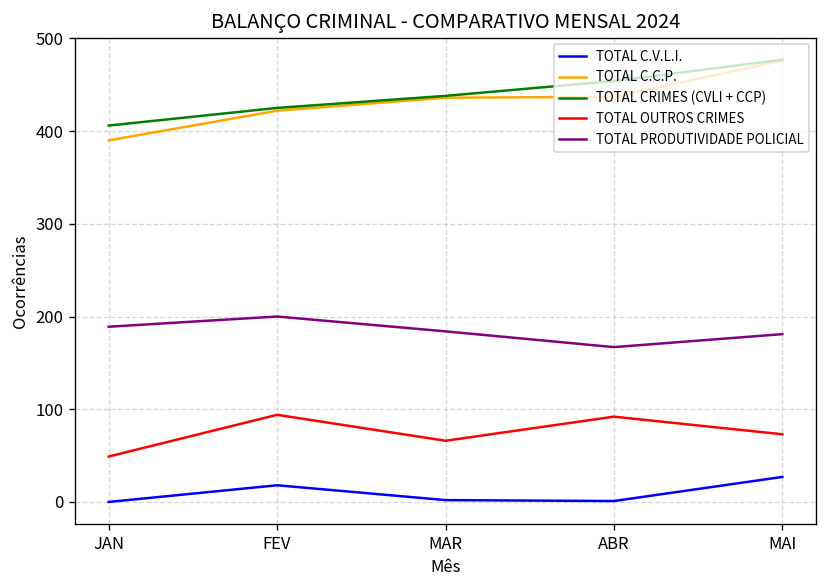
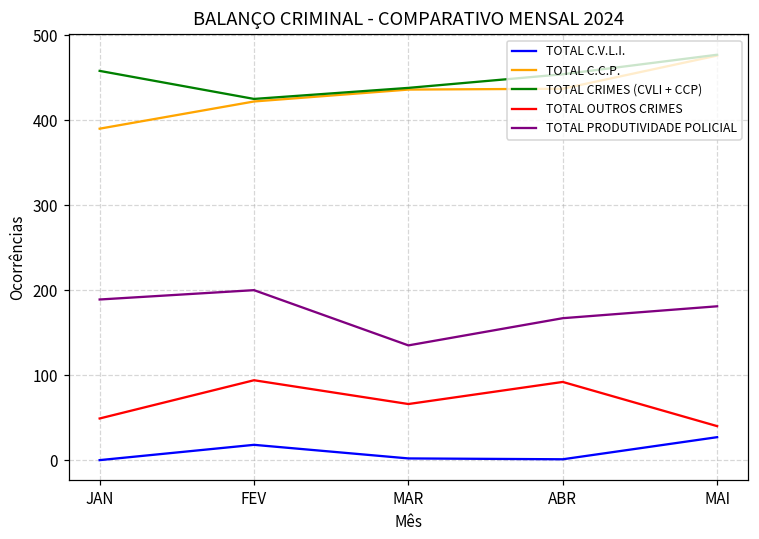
  {
    "TOTAL C.V.L.I.": {
      "JAN": 0,
      "FEV": 20,
      "MAR": 0,
      "ABR": 0,
      "MAI": 30
    },
    "TOTAL C.C.P.": {
      "JAN": 390
    },
    "TOTAL CRIMES (CVLI + CCP)": {
-     "JAN": 410
+     "JAN": 460
    },
    "TOTAL OUTROS CRIMES": {
      "JAN": 50,
      "FEV": 90,
      "MAR": 70,
      "ABR": 90,
-     "MAI": 70
+     "MAI": 40
    },
    "TOTAL PRODUTIVIDADE POLICIAL": {
      "JAN": 190,
      "FEV": 200,
-     "MAR": 180,
+     "MAR": 140,
      "ABR": 170,
      "MAI": 180
    }
  }
